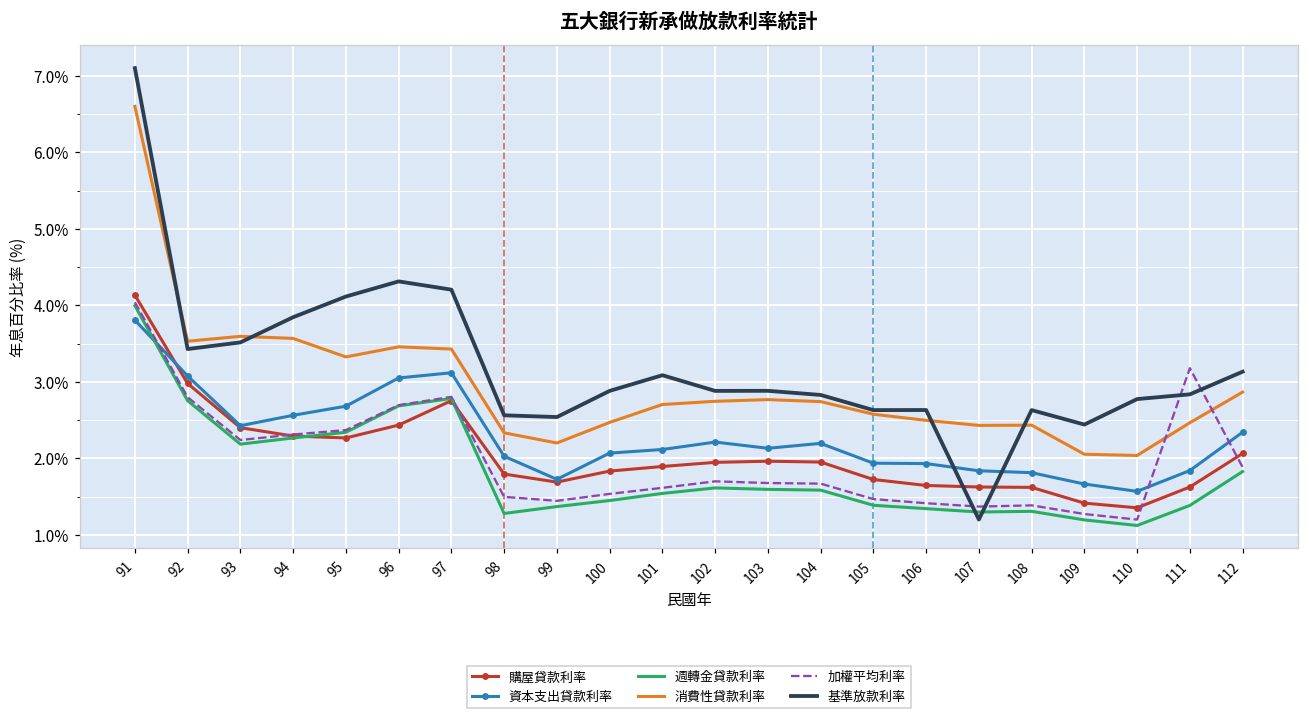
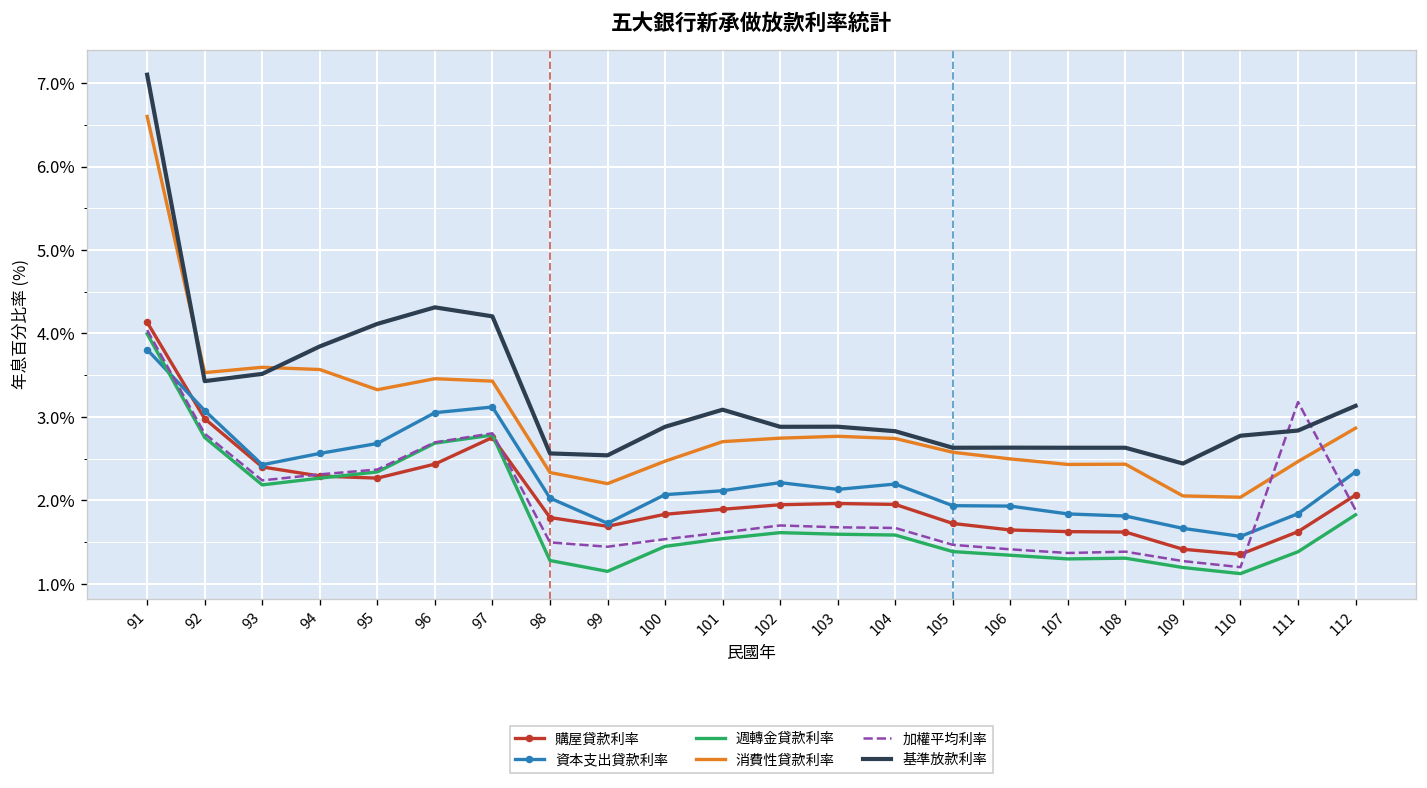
  {
    "購屋貸款利率": {
      "91": "4.1%",
      "92": "3.0%",
      "95": "2.3%",
      "96": "2.4%",
      "98": "1.8%",
      "100": "1.8%",
      "101": "1.9%",
      "102": "1.9%",
      "103": "2.0%",
      "104": "2.0%",
      "105": "1.7%",
      "106": "1.6%",
      "107": "1.6%",
      "108": "1.6%",
      "109": "1.4%",
      "110": "1.4%",
      "111": "1.6%",
      "112": "2.1%"
    },
    "資本支出貸款利率": {
      "91": "3.8%",
      "92": "3.1%",
      "94": "2.6%",
      "95": "2.7%",
      "96": "3.1%",
      "97": "3.1%",
      "98": "2.0%",
      "100": "2.1%",
      "101": "2.1%",
      "102": "2.2%",
      "103": "2.1%",
      "104": "2.2%",
      "105": "1.9%",
      "106": "1.9%",
      "107": "1.8%",
      "108": "1.8%",
      "109": "1.7%",
      "110": "1.6%",
      "111": "1.8%",
      "112": "2.3%"
    },
    "週轉金貸款利率": {
      "91": "4.0%",
      "92": "2.8%",
      "93": "2.2%",
      "98": "1.3%",
-     "99": "1.4%",
+     "99": "1.2%",
      "100": "1.4%",
      "101": "1.5%",
      "102": "1.6%",
      "103": "1.6%",
      "104": "1.6%",
      "105": "1.4%",
      "106": "1.3%",
      "107": "1.3%",
      "108": "1.3%",
      "109": "1.2%",
      "110": "1.1%",
      "111": "1.4%",
      "112": "1.8%"
    },
    "消費性貸款利率": {
      "91": "6.6%",
      "92": "3.5%",
      "93": "3.6%",
      "94": "3.6%",
      "95": "3.3%",
      "96": "3.5%",
      "97": "3.4%",
      "98": "2.3%",
      "99": "2.2%",
      "100": "2.5%",
      "101": "2.7%",
      "102": "2.7%",
      "103": "2.8%",
      "104": "2.7%",
      "105": "2.6%",
      "106": "2.5%",
      "107": "2.4%",
      "108": "2.4%",
      "109": "2.1%",
      "110": "2.0%",
      "111": "2.5%",
      "112": "2.9%"
    },
    "加權平均利率": {
      "91": "4.0%",
      "92": "2.8%",
      "93": "2.2%",
      "98": "1.5%",
      "99": "1.4%",
      "100": "1.5%",
      "101": "1.6%",
      "102": "1.7%",
      "103": "1.7%",
      "104": "1.7%",
      "105": "1.5%",
      "106": "1.4%",
      "107": "1.4%",
      "108": "1.4%",
      "109": "1.3%",
      "110": "1.2%",
      "111": "3.2%",
      "112": "1.9%"
    },
    "基準放款利率": {
      "91": "7.1%",
      "92": "3.4%",
      "93": "3.5%",
      "94": "3.8%",
      "95": "4.1%",
      "96": "4.3%",
      "97": "4.2%",
      "98": "2.6%",
      "99": "2.5%",
      "100": "2.9%",
      "101": "3.1%",
      "102": "2.9%",
      "103": "2.9%",
      "104": "2.8%",
      "105": "2.6%",
      "106": "2.6%",
-     "107": "1.2%",
+     "107": "2.6%",
      "108": "2.6%",
      "109": "2.4%",
      "110": "2.8%",
      "111": "2.8%",
      "112": "3.1%"
    }
  }
